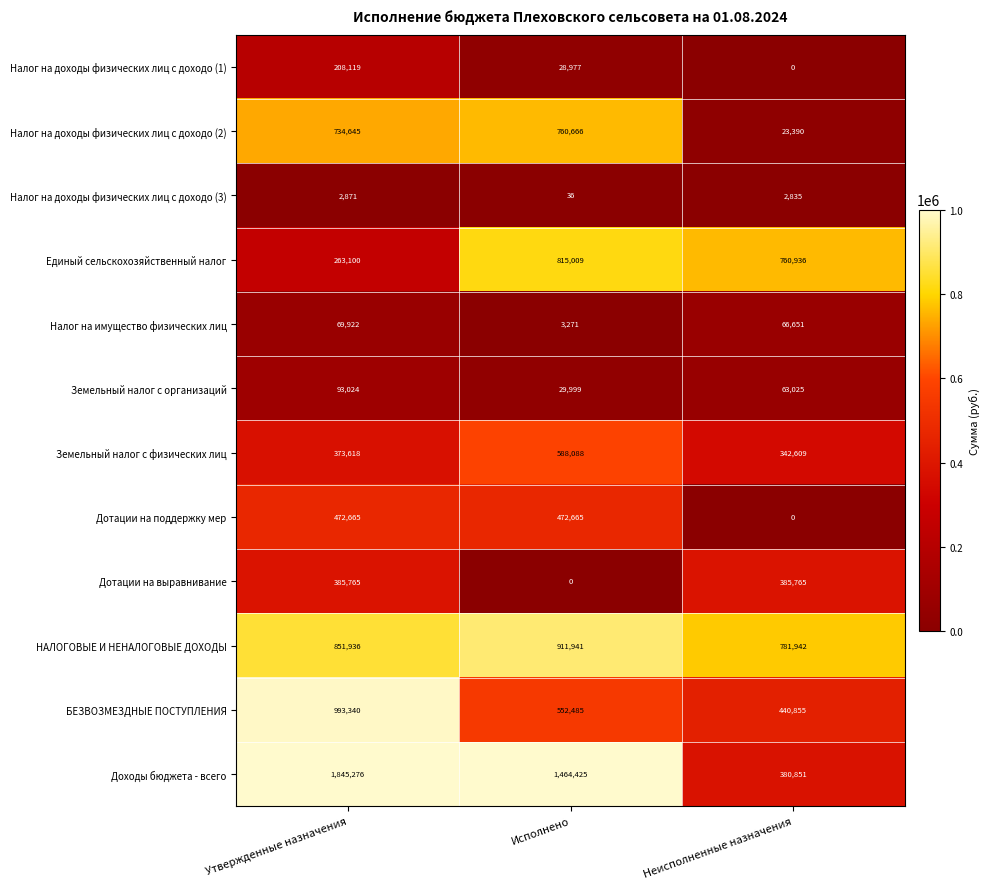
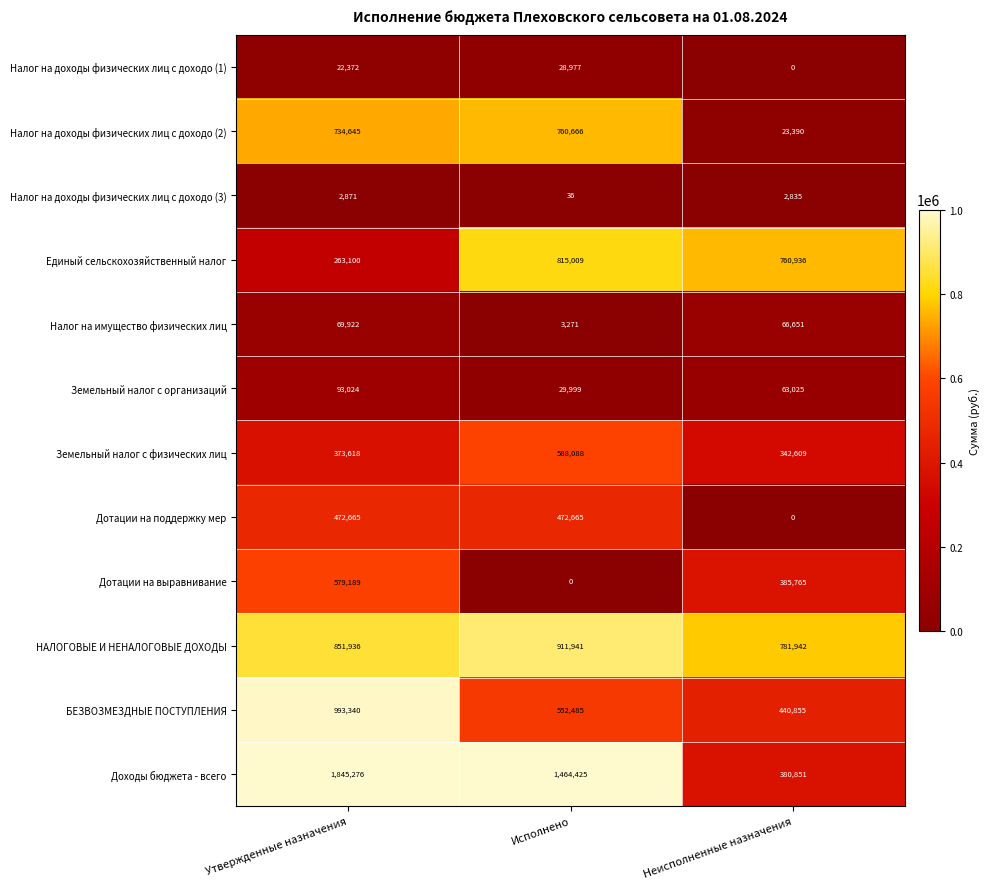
  {
    "Налог на доходы физических лиц с доходо (1)": {
-     "Утвержденные назначения": "208,119",
+     "Утвержденные назначения": "22,372",
      "Исполнено": "28,977",
      "Неисполненные назначения": "0"
    },
    "Налог на доходы физических лиц с доходо (2)": {
      "Утвержденные назначения": "734,645",
      "Исполнено": "760,666",
      "Неисполненные назначения": "23,390"
    },
    "Налог на доходы физических лиц с доходо (3)": {
      "Утвержденные назначения": "2,871",
      "Исполнено": "36",
      "Неисполненные назначения": "2,835"
    },
    "Единый сельскохозяйственный налог": {
      "Утвержденные назначения": "263,100",
      "Исполнено": "815,009",
      "Неисполненные назначения": "760,936"
    },
    "Налог на имущество физических лиц": {
      "Утвержденные назначения": "69,922",
      "Исполнено": "3,271",
      "Неисполненные назначения": "66,651"
    },
    "Земельный налог с организаций": {
      "Утвержденные назначения": "93,024",
      "Исполнено": "29,999",
      "Неисполненные назначения": "63,025"
    },
    "Земельный налог с физических лиц": {
      "Утвержденные назначения": "373,618",
      "Исполнено": "588,088",
      "Неисполненные назначения": "342,609"
    },
    "Дотации на поддержку мер": {
      "Утвержденные назначения": "472,665",
      "Исполнено": "472,665",
      "Неисполненные назначения": "0"
    },
    "Дотации на выравнивание": {
-     "Утвержденные назначения": "385,765",
+     "Утвержденные назначения": "579,189",
      "Исполнено": "0",
      "Неисполненные назначения": "385,765"
    },
    "НАЛОГОВЫЕ И НЕНАЛОГОВЫЕ ДОХОДЫ": {
      "Утвержденные назначения": "851,936",
      "Исполнено": "911,941",
      "Неисполненные назначения": "781,942"
    },
    "БЕЗВОЗМЕЗДНЫЕ ПОСТУПЛЕНИЯ": {
      "Утвержденные назначения": "993,340",
      "Исполнено": "552,485",
      "Неисполненные назначения": "440,855"
    },
    "Доходы бюджета - всего": {
      "Утвержденные назначения": "1,845,276",
      "Исполнено": "1,464,425",
      "Неисполненные назначения": "380,851"
    }
  }
